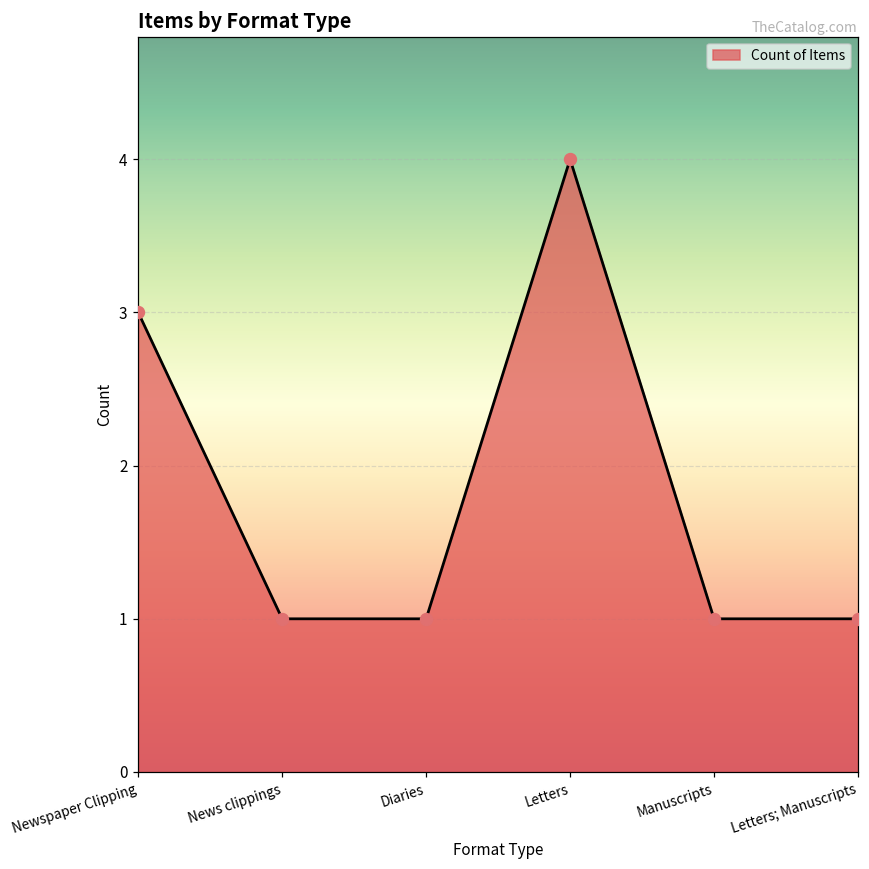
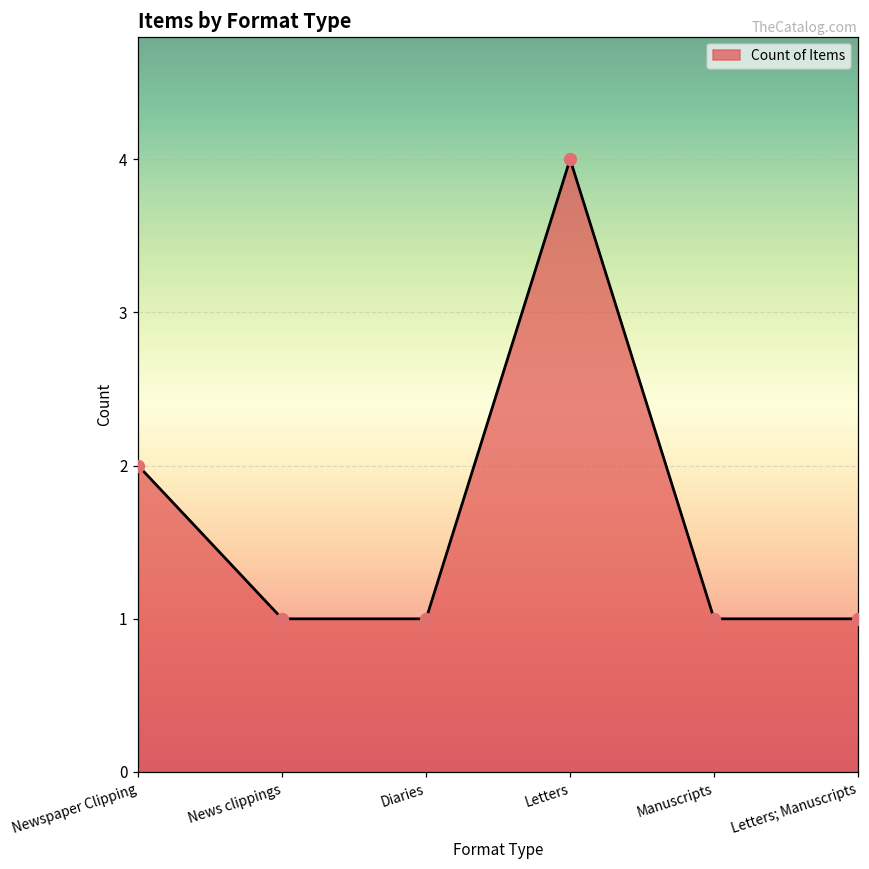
  {
-   "Newspaper Clipping": 3,
+   "Newspaper Clipping": 2,
    "News clippings": 1,
    "Diaries": 1,
    "Letters": 4,
    "Manuscripts": 1,
    "Letters; Manuscripts": 1
  }
